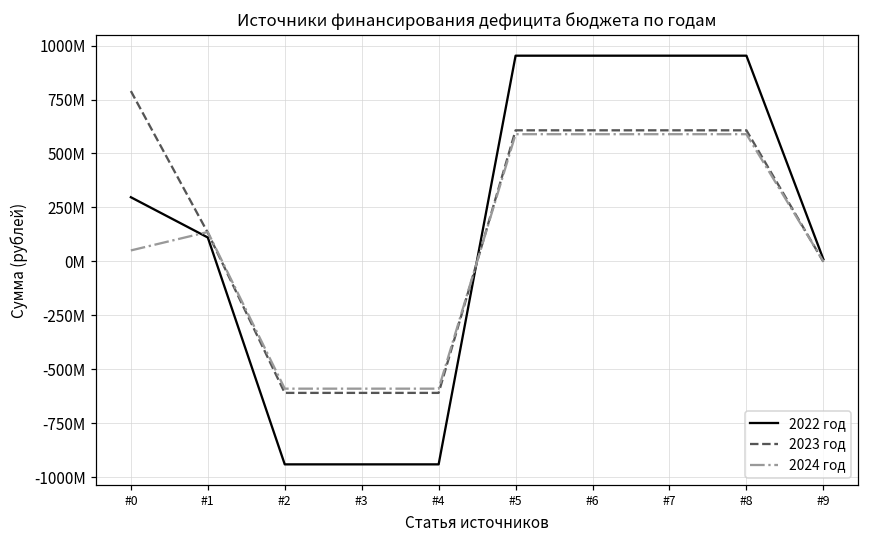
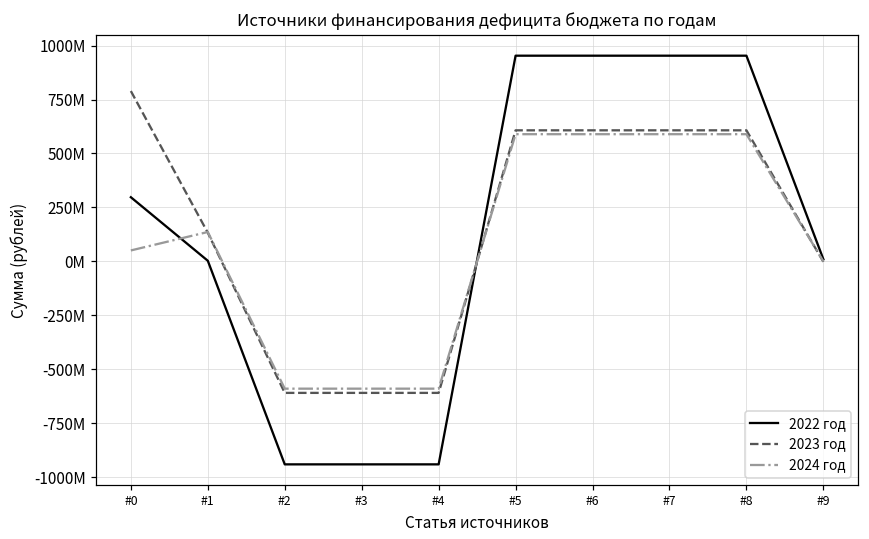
  {
    "2022 год": {
      "#0": 300000000,
-     "#1": 110000000,
+     "#1": 0,
      "#2": -940000000,
      "#3": -940000000,
      "#4": -940000000,
      "#5": 950000000,
      "#6": 950000000,
      "#7": 950000000,
      "#8": 950000000
    },
    "2023 год": {
      "#0": 790000000,
      "#2": -610000000,
      "#3": -610000000,
      "#4": -610000000,
      "#5": 610000000,
      "#6": 610000000,
      "#7": 610000000,
      "#8": 610000000
    },
    "2024 год": {
      "#0": 50000000,
      "#2": -590000000,
      "#3": -590000000,
      "#4": -590000000,
      "#5": 590000000,
      "#6": 590000000,
      "#7": 590000000,
      "#8": 590000000
    }
  }
